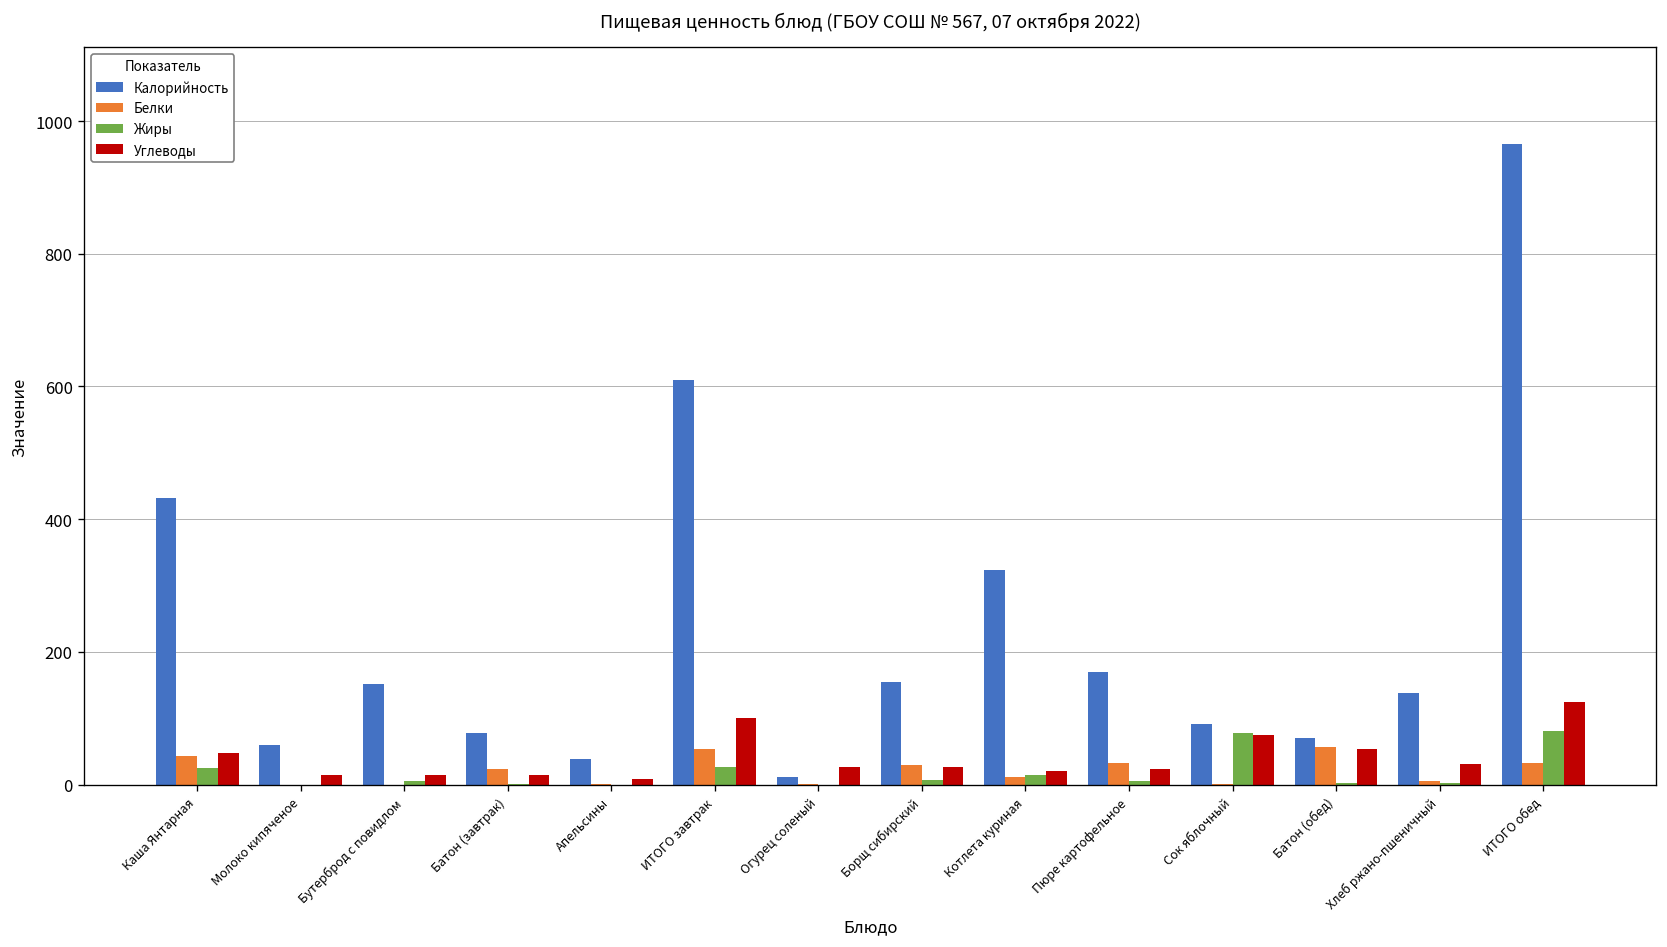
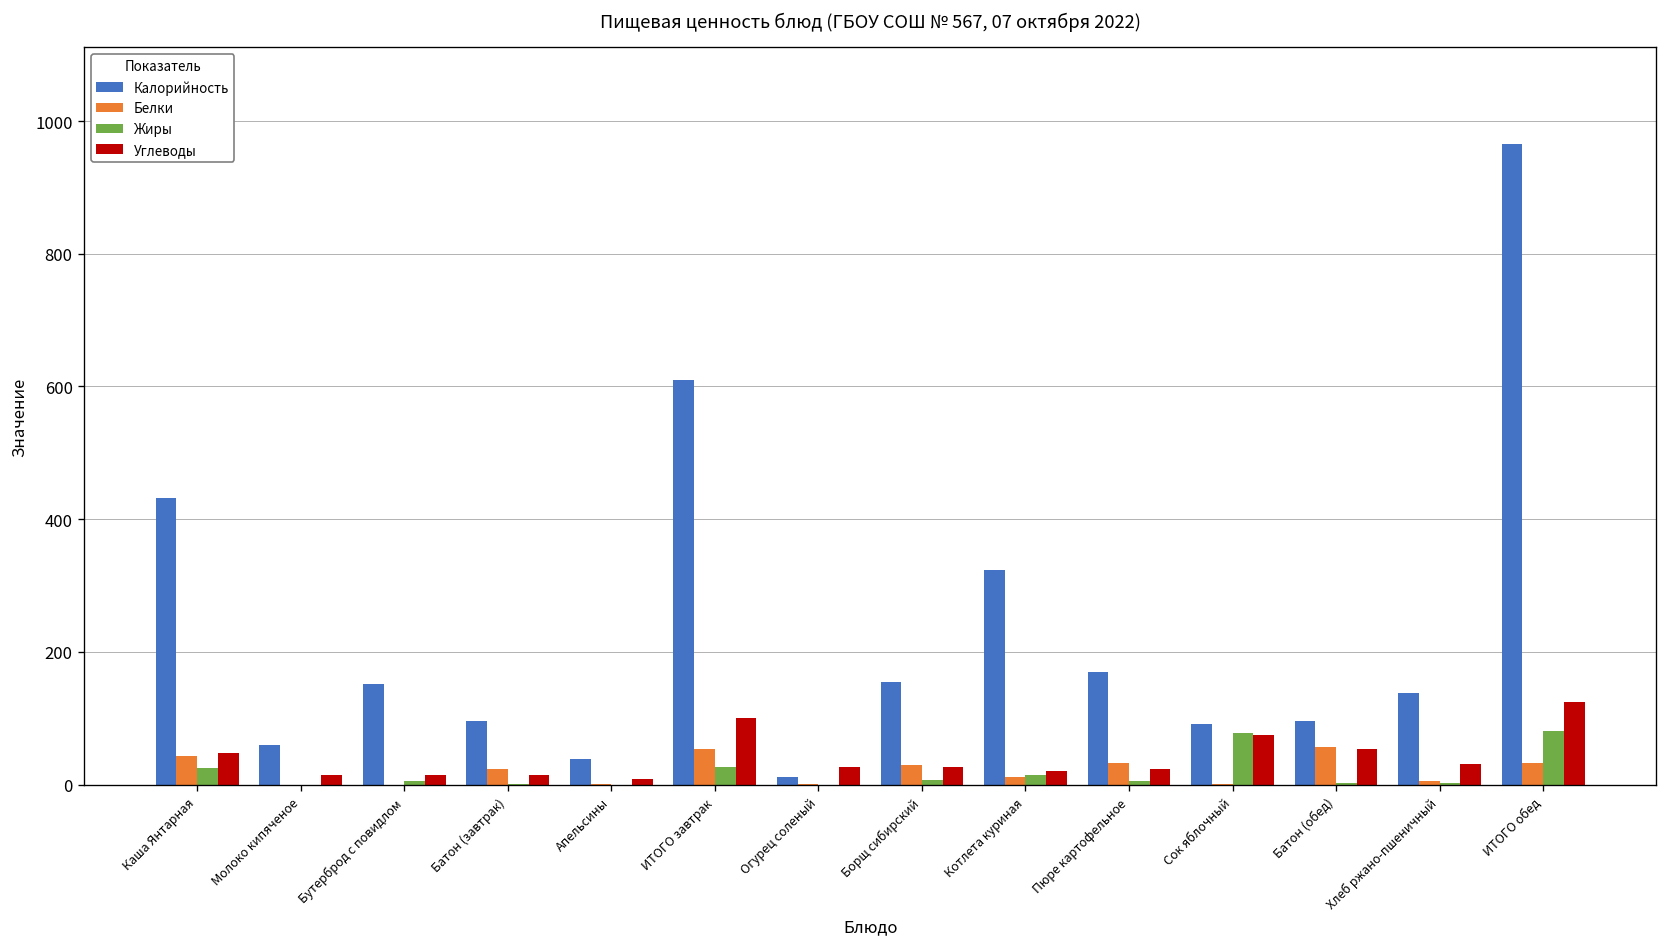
  {
    "Калорийность": {
      "Каша Янтарная": 430,
      "Молоко кипяченое": 60,
      "Бутерброд с повидлом": 150,
-     "Батон (завтрак)": 80,
+     "Батон (завтрак)": 100,
      "Апельсины": 40,
      "ИТОГО завтрак": 610,
      "Огурец соленый": 10,
      "Борщ сибирский": 160,
      "Котлета куриная": 320,
      "Пюре картофельное": 170,
      "Сок яблочный": 90,
-     "Батон (обед)": 70,
+     "Батон (обед)": 100,
      "Хлеб ржано-пшеничный": 140,
      "ИТОГО обед": 970
    },
    "Белки": {
      "Каша Янтарная": 40,
      "Молоко кипяченое": 0,
      "Бутерброд с повидлом": 0,
      "Батон (завтрак)": 20,
      "ИТОГО завтрак": 50,
      "Борщ сибирский": 30,
      "Котлета куриная": 10,
      "Пюре картофельное": 30,
      "Батон (обед)": 60,
      "Хлеб ржано-пшеничный": 10,
      "ИТОГО обед": 30
    },
    "Жиры": {
      "Каша Янтарная": 30,
      "Молоко кипяченое": 0,
      "Бутерброд с повидлом": 10,
      "Апельсины": 0,
      "ИТОГО завтрак": 30,
      "Огурец соленый": 0,
      "Борщ сибирский": 10,
      "Котлета куриная": 10,
      "Пюре картофельное": 10,
      "Сок яблочный": 80,
      "ИТОГО обед": 80
    },
    "Углеводы": {
      "Каша Янтарная": 50,
      "Молоко кипяченое": 20,
      "Бутерброд с повидлом": 10,
      "Батон (завтрак)": 10,
      "Апельсины": 10,
      "ИТОГО завтрак": 100,
      "Огурец соленый": 30,
      "Борщ сибирский": 30,
      "Котлета куриная": 20,
      "Пюре картофельное": 20,
      "Сок яблочный": 80,
      "Батон (обед)": 50,
      "Хлеб ржано-пшеничный": 30,
      "ИТОГО обед": 120
    }
  }
